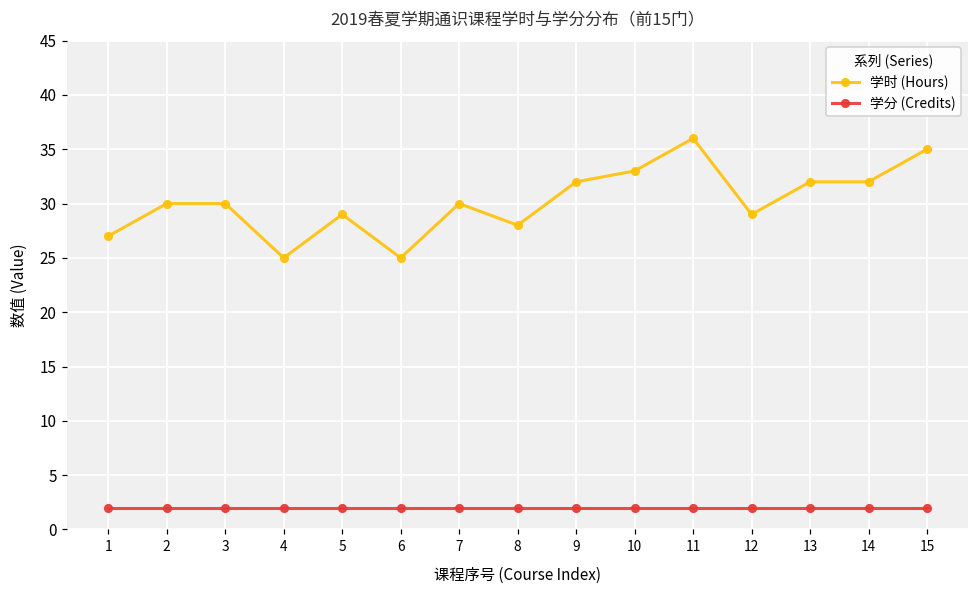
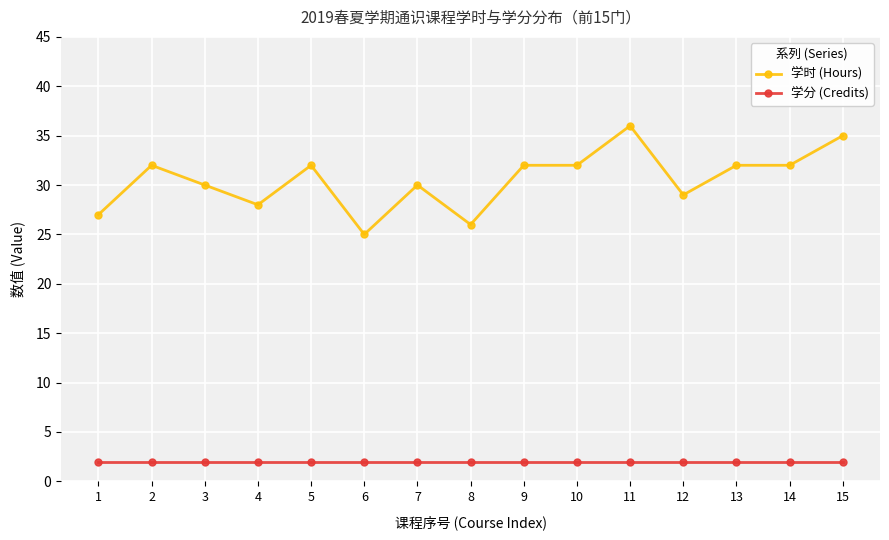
  {
    "学时 (Hours)": {
      "1": 27,
-     "2": 30,
+     "2": 32,
      "3": 30,
-     "4": 25,
-     "5": 29,
+     "4": 28,
+     "5": 32,
      "6": 25,
      "7": 30,
-     "8": 28,
+     "8": 26,
      "9": 32,
-     "10": 33,
+     "10": 32,
      "11": 36,
      "12": 29,
      "13": 32,
      "14": 32,
      "15": 35
    },
    "学分 (Credits)": {
      "1": 2,
      "2": 2,
      "3": 2,
      "4": 2,
      "5": 2,
      "6": 2,
      "7": 2,
      "8": 2,
      "9": 2,
      "10": 2,
      "11": 2,
      "12": 2,
      "13": 2,
      "14": 2,
      "15": 2
    }
  }
